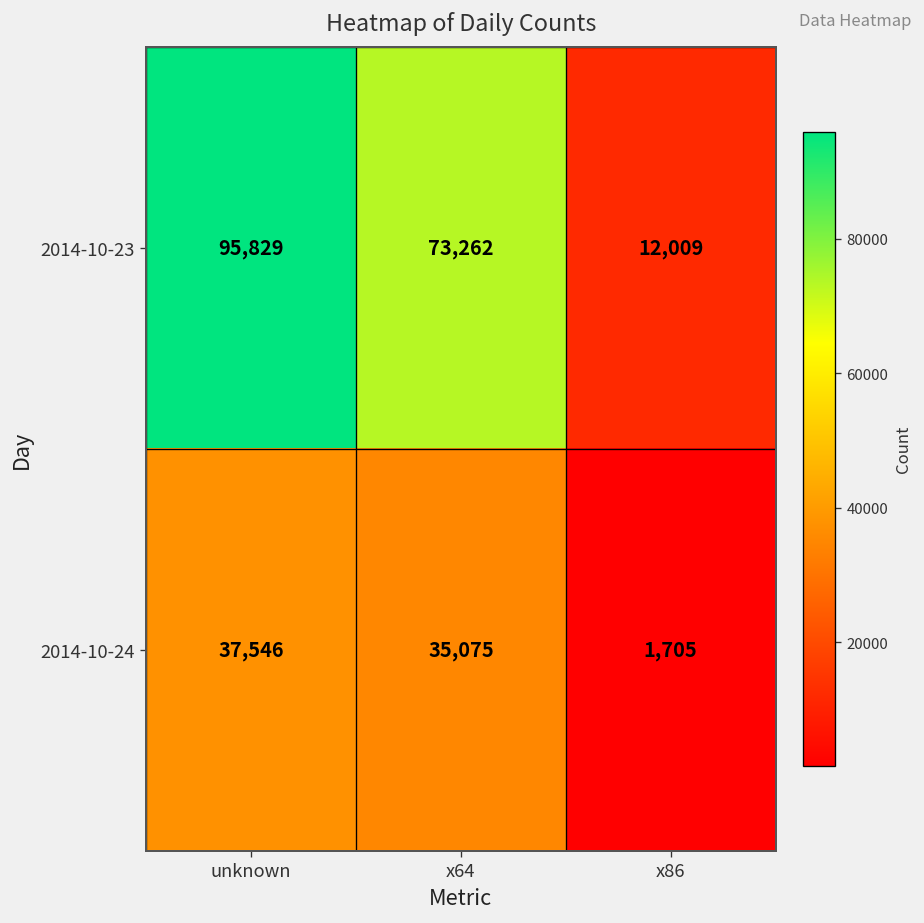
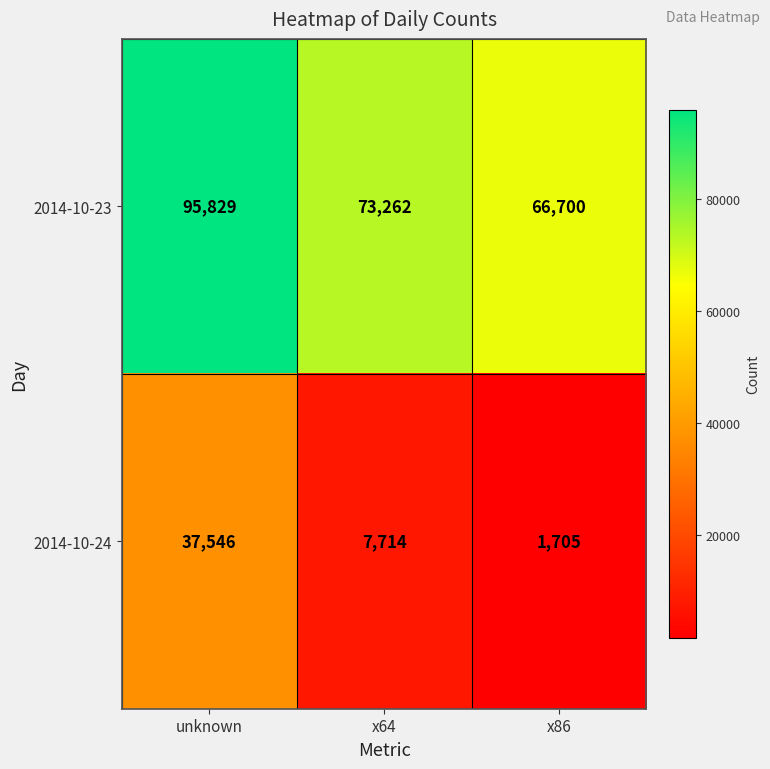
  {
    "2014-10-23": {
      "unknown": "95,829",
      "x64": "73,262",
-     "x86": "12,009"
+     "x86": "66,700"
    },
    "2014-10-24": {
      "unknown": "37,546",
-     "x64": "35,075",
+     "x64": "7,714",
      "x86": "1,705"
    }
  }
